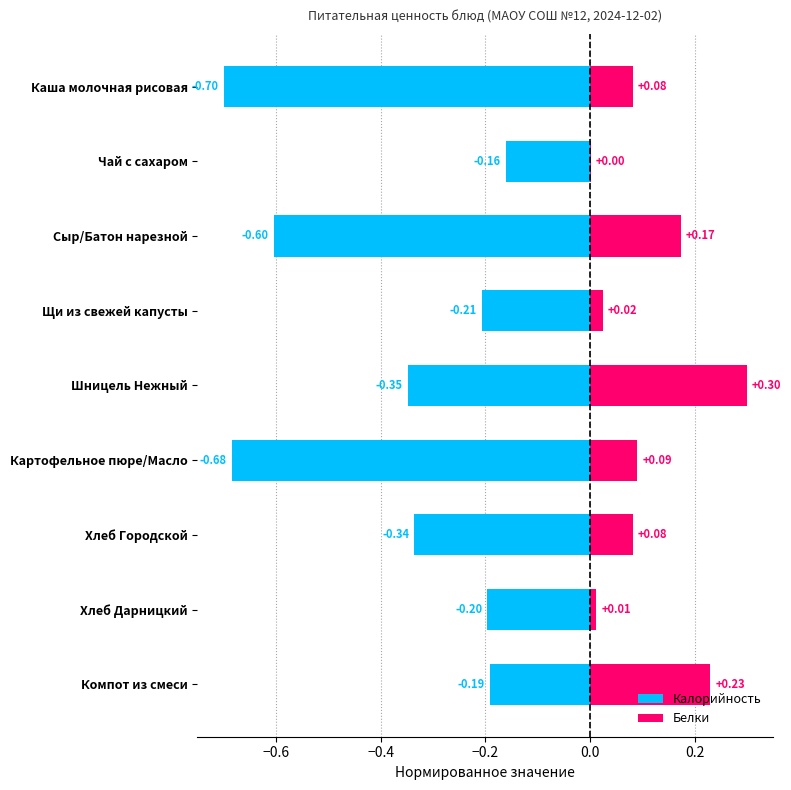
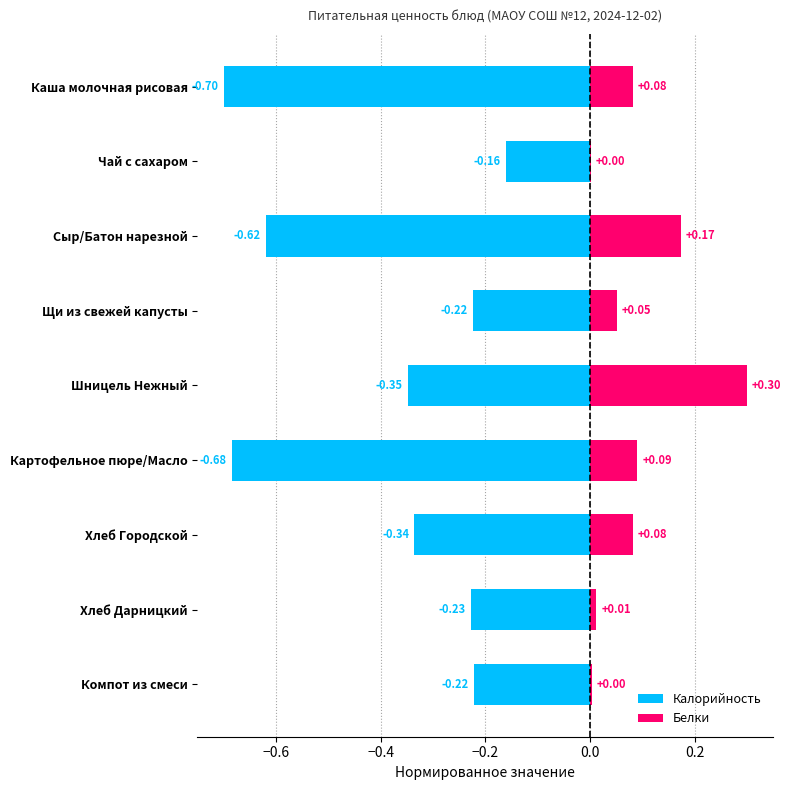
  {
    "Калорийность": {
      "Каша молочная рисовая": "-0.70",
      "Чай с сахаром": "-0.16",
-     "Сыр/Батон нарезной": "-0.60",
-     "Щи из свежей капусты": "-0.21",
+     "Сыр/Батон нарезной": "-0.62",
+     "Щи из свежей капусты": "-0.22",
      "Шницель Нежный": "-0.35",
      "Картофельное пюре/Масло": "-0.68",
      "Хлеб Городской": "-0.34",
-     "Хлеб Дарницкий": "-0.20",
-     "Компот из смеси": "-0.19"
+     "Хлеб Дарницкий": "-0.23",
+     "Компот из смеси": "-0.22"
    },
    "Белки": {
      "Каша молочная рисовая": "+0.08",
      "Чай с сахаром": "+0.00",
      "Сыр/Батон нарезной": "+0.17",
-     "Щи из свежей капусты": "+0.02",
+     "Щи из свежей капусты": "+0.05",
      "Шницель Нежный": "+0.30",
      "Картофельное пюре/Масло": "+0.09",
      "Хлеб Городской": "+0.08",
      "Хлеб Дарницкий": "+0.01",
-     "Компот из смеси": "+0.23"
+     "Компот из смеси": "+0.00"
    }
  }
